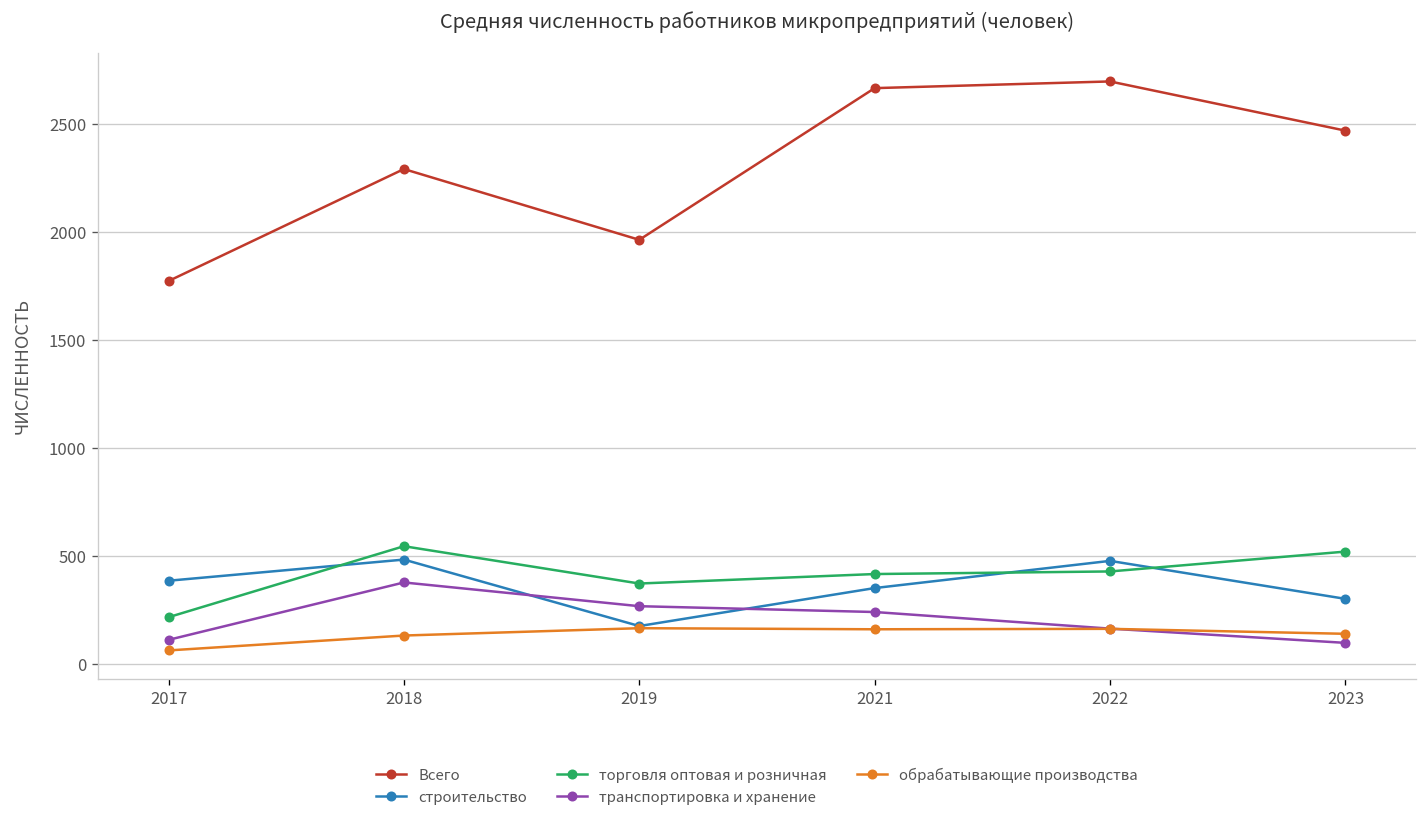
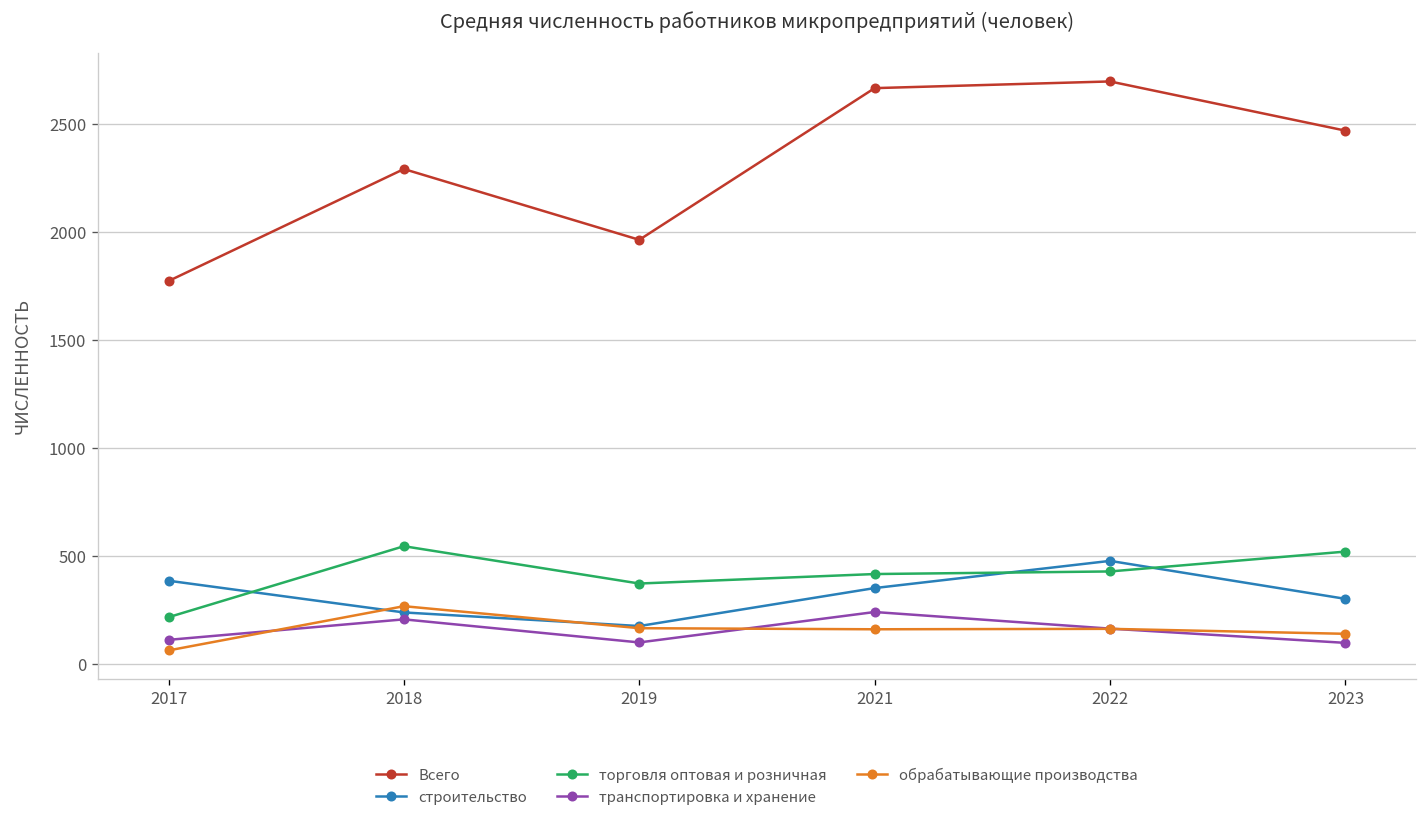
  {
    "Всего": {
      "2017": 1770,
      "2018": 2290,
      "2019": 1960,
      "2021": 2670,
      "2022": 2700,
      "2023": 2470
    },
    "строительство": {
      "2017": 380,
-     "2018": 480,
+     "2018": 240,
      "2021": 350,
      "2022": 480,
      "2023": 300
    },
    "торговля оптовая и розничная": {
      "2017": 220,
      "2018": 540,
      "2019": 370,
      "2021": 420,
      "2022": 430,
      "2023": 520
    },
    "транспортировка и хранение": {
      "2017": 110,
-     "2018": 380,
-     "2019": 270,
+     "2018": 210,
+     "2019": 100,
      "2021": 240,
      "2023": 100
    },
    "обрабатывающие производства": {
      "2017": 60,
-     "2018": 130,
+     "2018": 270,
      "2021": 160,
      "2023": 140
    }
  }
